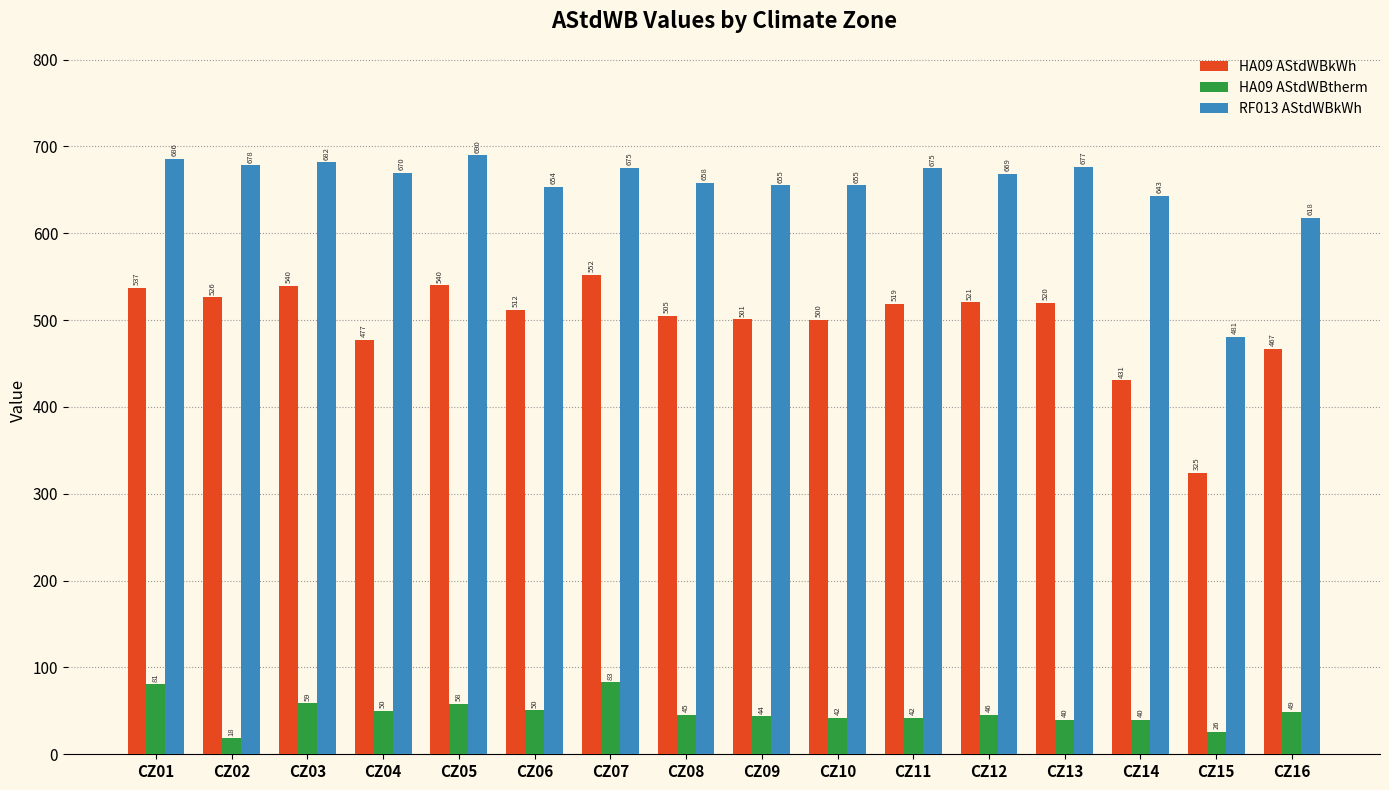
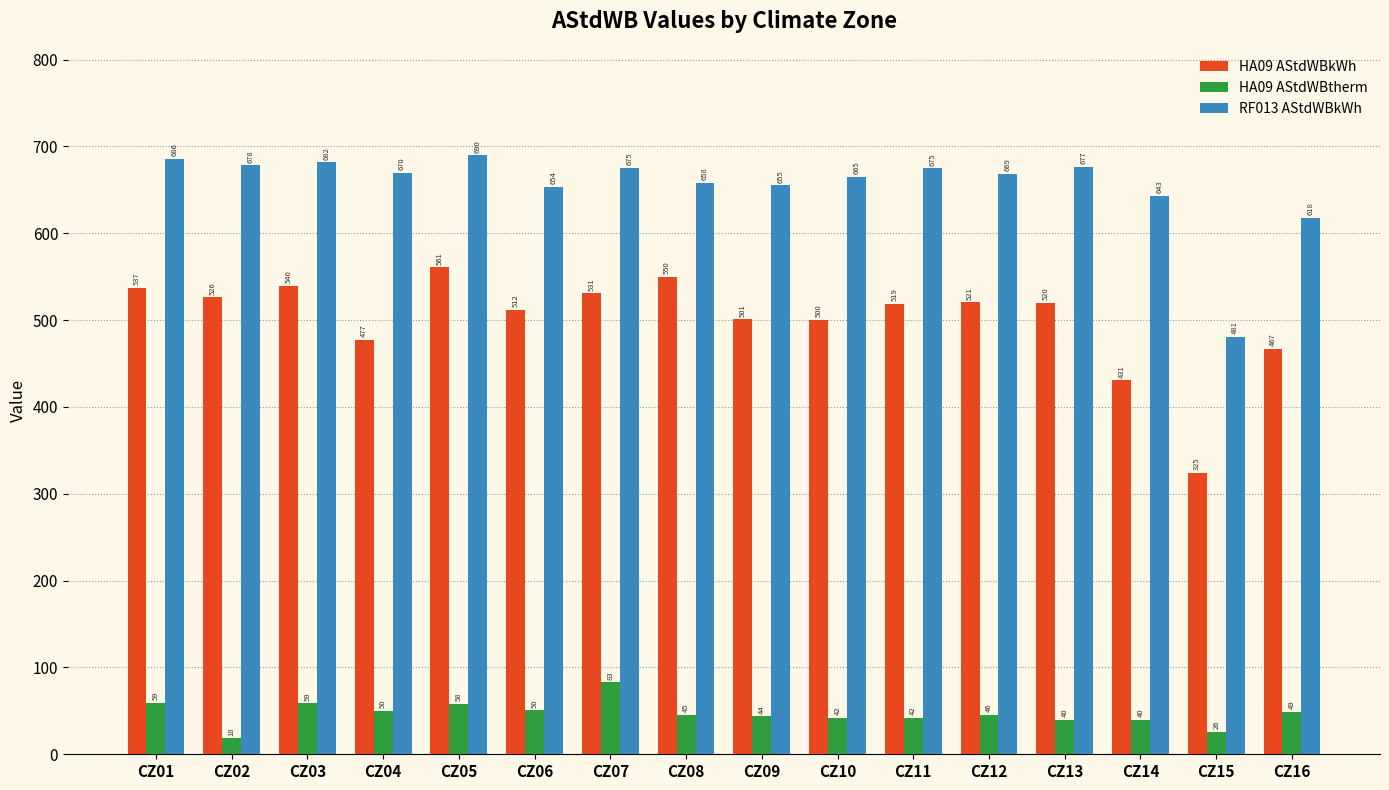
  {
    "HA09 AStdWBkWh": {
      "CZ01": 537,
      "CZ02": 526,
      "CZ03": 540,
      "CZ04": 477,
-     "CZ05": 540,
+     "CZ05": 561,
      "CZ06": 512,
-     "CZ07": 552,
-     "CZ08": 505,
+     "CZ07": 531,
+     "CZ08": 550,
      "CZ09": 501,
      "CZ10": 500,
      "CZ11": 519,
      "CZ12": 521,
      "CZ13": 520,
      "CZ14": 431,
      "CZ15": 325,
      "CZ16": 467
    },
    "HA09 AStdWBtherm": {
-     "CZ01": 81,
+     "CZ01": 59,
      "CZ02": 18,
      "CZ03": 59,
      "CZ04": 50,
      "CZ05": 58,
      "CZ06": 50,
      "CZ07": 83,
      "CZ08": 45,
      "CZ09": 44,
      "CZ10": 42,
      "CZ11": 42,
      "CZ12": 46,
      "CZ13": 40,
      "CZ14": 40,
      "CZ15": 26,
      "CZ16": 49
    },
    "RF013 AStdWBkWh": {
      "CZ01": 686,
      "CZ02": 678,
      "CZ03": 682,
      "CZ04": 670,
      "CZ05": 690,
      "CZ06": 654,
      "CZ07": 675,
      "CZ08": 658,
      "CZ09": 655,
-     "CZ10": 655,
+     "CZ10": 665,
      "CZ11": 675,
      "CZ12": 669,
      "CZ13": 677,
      "CZ14": 643,
      "CZ15": 481,
      "CZ16": 618
    }
  }
